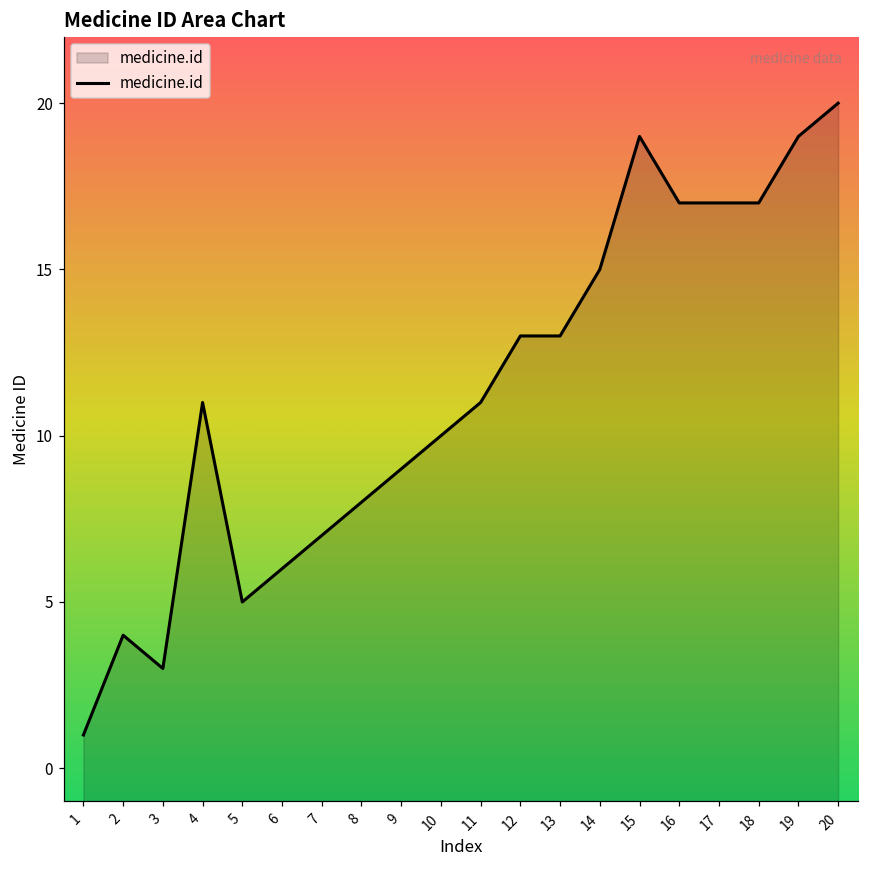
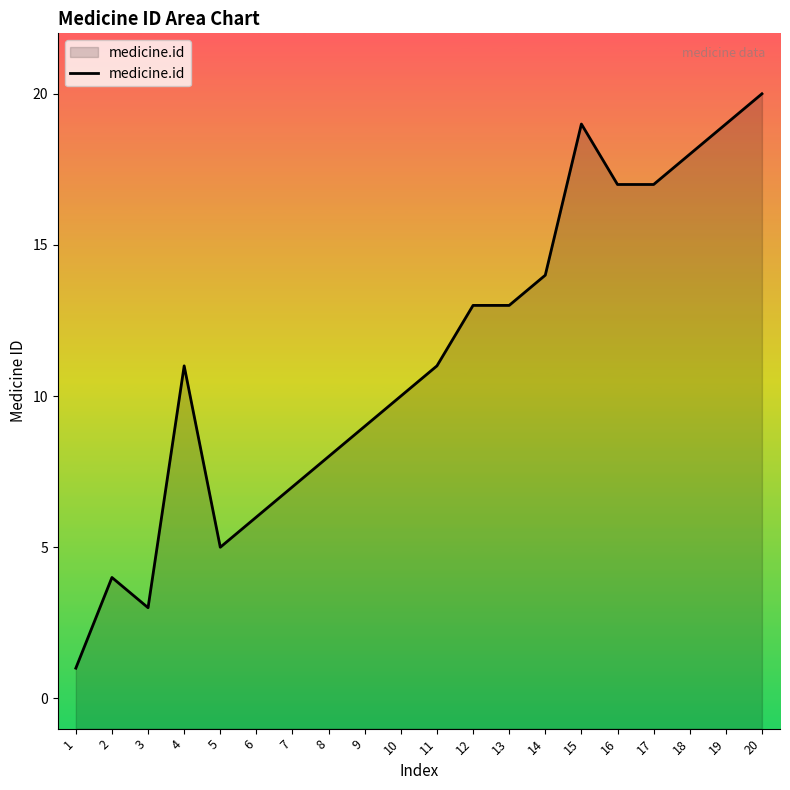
  {
    "1": 1,
    "2": 4,
    "3": 3,
    "4": 11,
    "5": 5,
    "6": 6,
    "7": 7,
    "8": 8,
    "9": 9,
    "10": 10,
    "11": 11,
    "12": 13,
    "13": 13,
-   "14": 15,
+   "14": 14,
    "15": 19,
    "16": 17,
    "17": 17,
-   "18": 17,
+   "18": 18,
    "19": 19,
    "20": 20
  }
